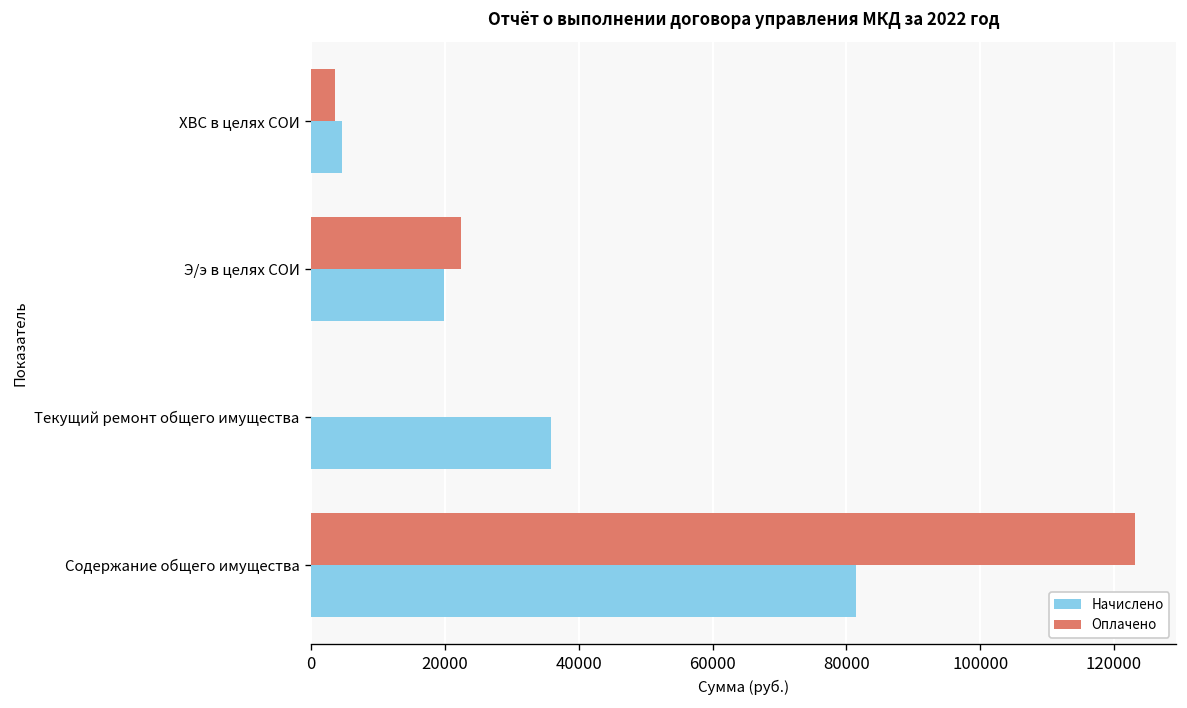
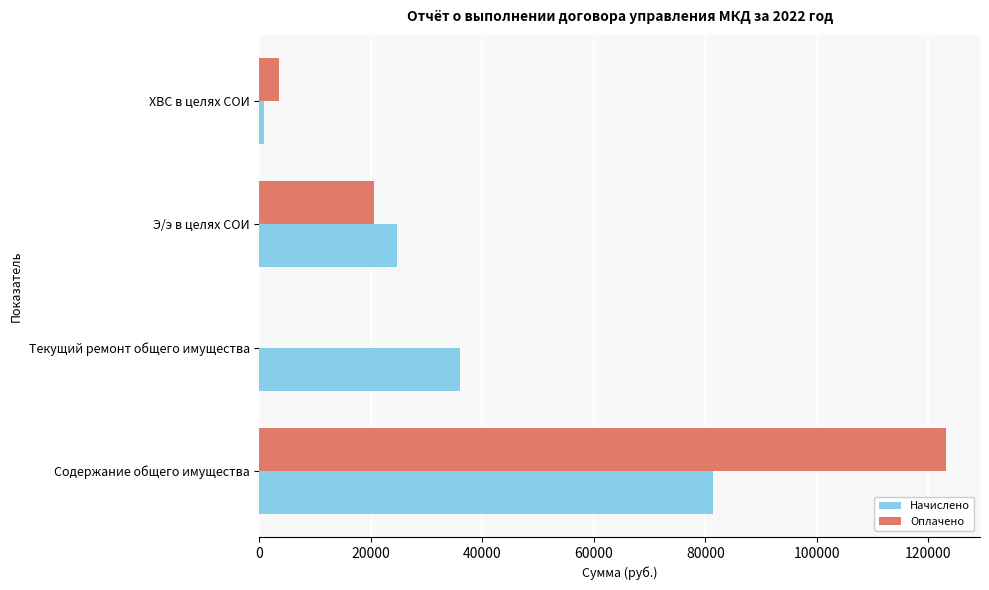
  {
    "Начислено": {
-     "ХВС в целях СОИ": 5000,
-     "Э/э в целях СОИ": 20000,
+     "ХВС в целях СОИ": 1000,
+     "Э/э в целях СОИ": 25000,
      "Текущий ремонт общего имущества": 36000,
      "Содержание общего имущества": 81000
    },
    "Оплачено": {
      "ХВС в целях СОИ": 4000,
-     "Э/э в целях СОИ": 22000,
+     "Э/э в целях СОИ": 21000,
      "Текущий ремонт общего имущества": 0,
      "Содержание общего имущества": 123000
    }
  }
